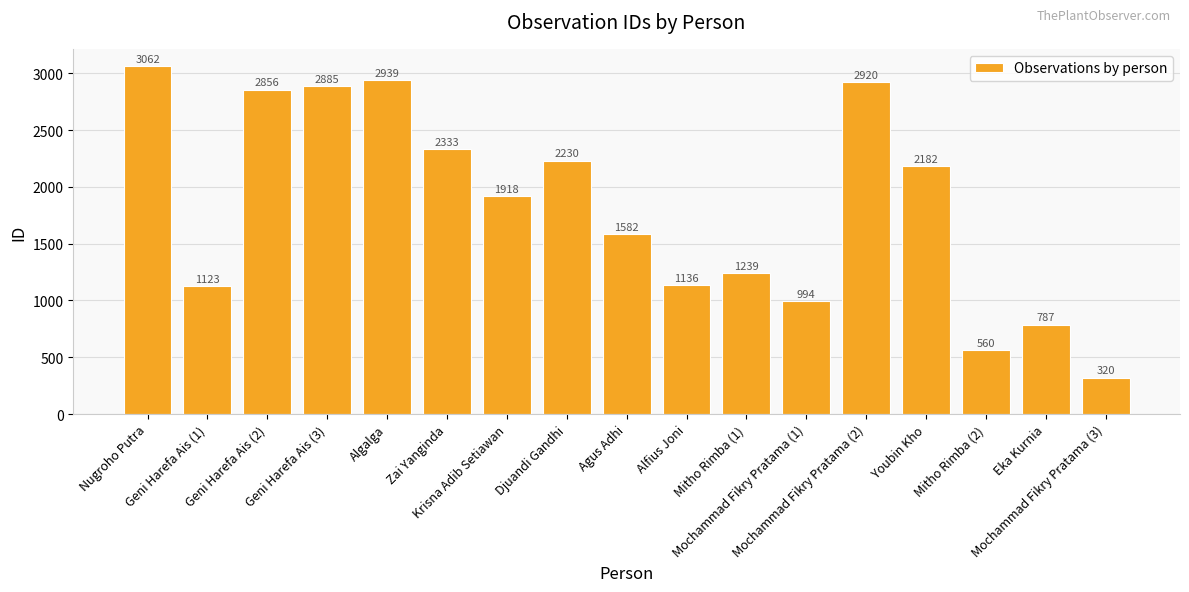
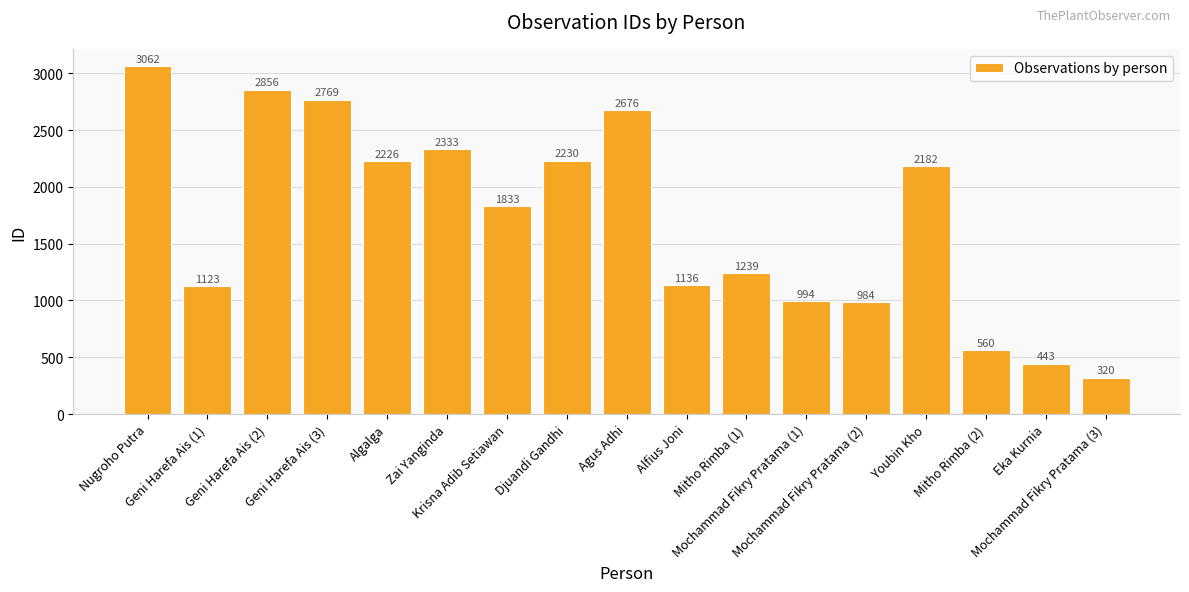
  {
    "Nugroho Putra": 3062,
    "Geni Harefa Ais (1)": 1123,
    "Geni Harefa Ais (2)": 2856,
-   "Geni Harefa Ais (3)": 2885,
-   "Algalga": 2939,
+   "Geni Harefa Ais (3)": 2769,
+   "Algalga": 2226,
    "Zai Yanginda": 2333,
-   "Krisna Adib Setiawan": 1918,
+   "Krisna Adib Setiawan": 1833,
    "Djuandi Gandhi": 2230,
-   "Agus Adhi": 1582,
+   "Agus Adhi": 2676,
    "Alfius Joni": 1136,
    "Mitho Rimba (1)": 1239,
    "Mochammad Fikry Pratama (1)": 994,
-   "Mochammad Fikry Pratama (2)": 2920,
+   "Mochammad Fikry Pratama (2)": 984,
    "Youbin Kho": 2182,
    "Mitho Rimba (2)": 560,
-   "Eka Kurnia": 787,
+   "Eka Kurnia": 443,
    "Mochammad Fikry Pratama (3)": 320
  }
